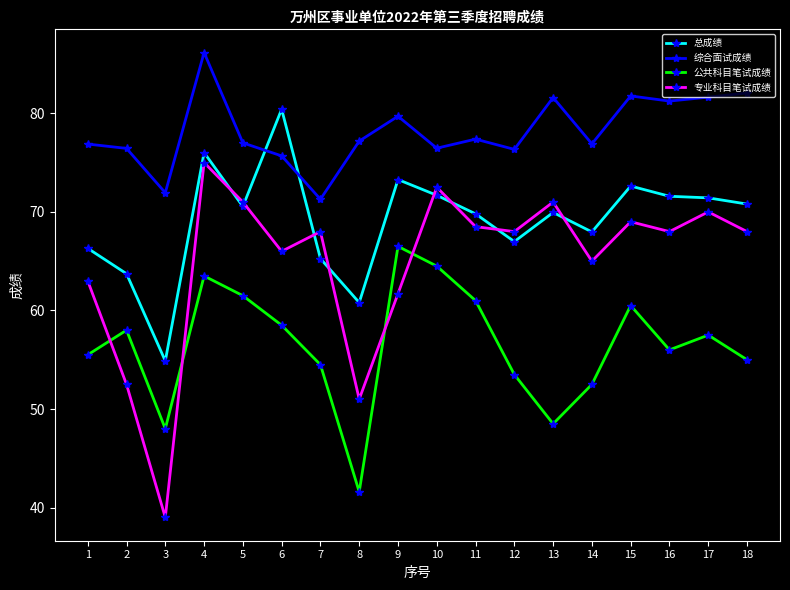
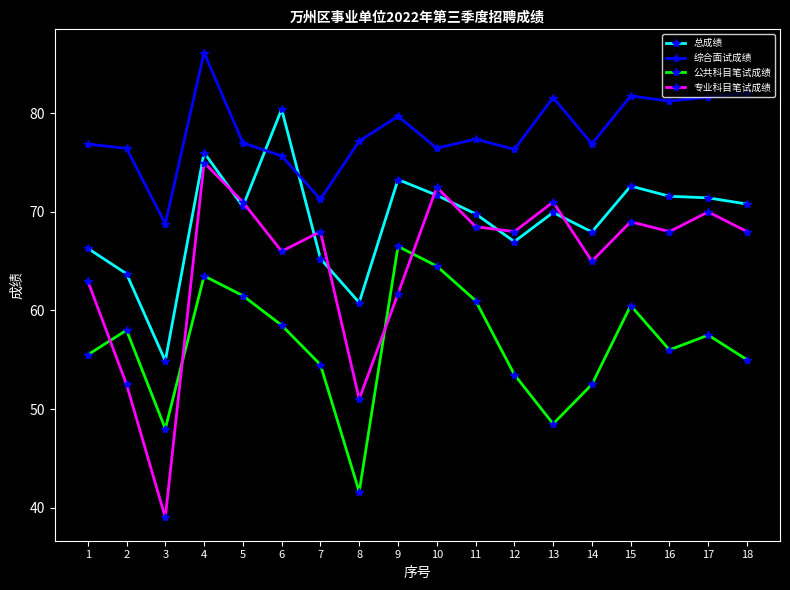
  {
    "总成绩": {
      "1": 66,
      "2": 64,
      "3": 55,
      "4": 76,
      "5": 71,
      "6": 80,
      "7": 65,
      "8": 61,
      "9": 73,
      "10": 72,
      "11": 70,
      "12": 67,
      "13": 70,
      "14": 68,
      "15": 73,
      "16": 72,
      "17": 71,
      "18": 71
    },
    "综合面试成绩": {
      "1": 77,
      "2": 76,
-     "3": 72,
+     "3": 69,
      "4": 86,
      "5": 77,
      "6": 76,
      "7": 71,
      "8": 77,
      "9": 80,
      "10": 76,
      "11": 77,
      "12": 76,
      "13": 82,
      "14": 77,
      "15": 82,
      "16": 81,
      "17": 82
    },
    "公共科目笔试成绩": {
      "1": 56,
      "2": 58,
      "3": 48,
      "4": 64,
      "5": 62,
      "6": 59,
      "7": 55,
      "8": 42,
      "9": 67,
      "10": 65,
      "11": 61,
      "12": 54,
      "13": 49,
      "14": 53,
      "15": 61,
      "16": 56,
      "17": 58,
      "18": 55
    },
    "专业科目笔试成绩": {
      "1": 63,
      "2": 53,
      "3": 39,
      "4": 75,
      "5": 71,
      "6": 66,
      "7": 68,
      "8": 51,
      "9": 62,
      "10": 73,
      "11": 69,
      "12": 68,
      "13": 71,
      "14": 65,
      "15": 69,
      "16": 68,
      "17": 70,
      "18": 68
    }
  }
